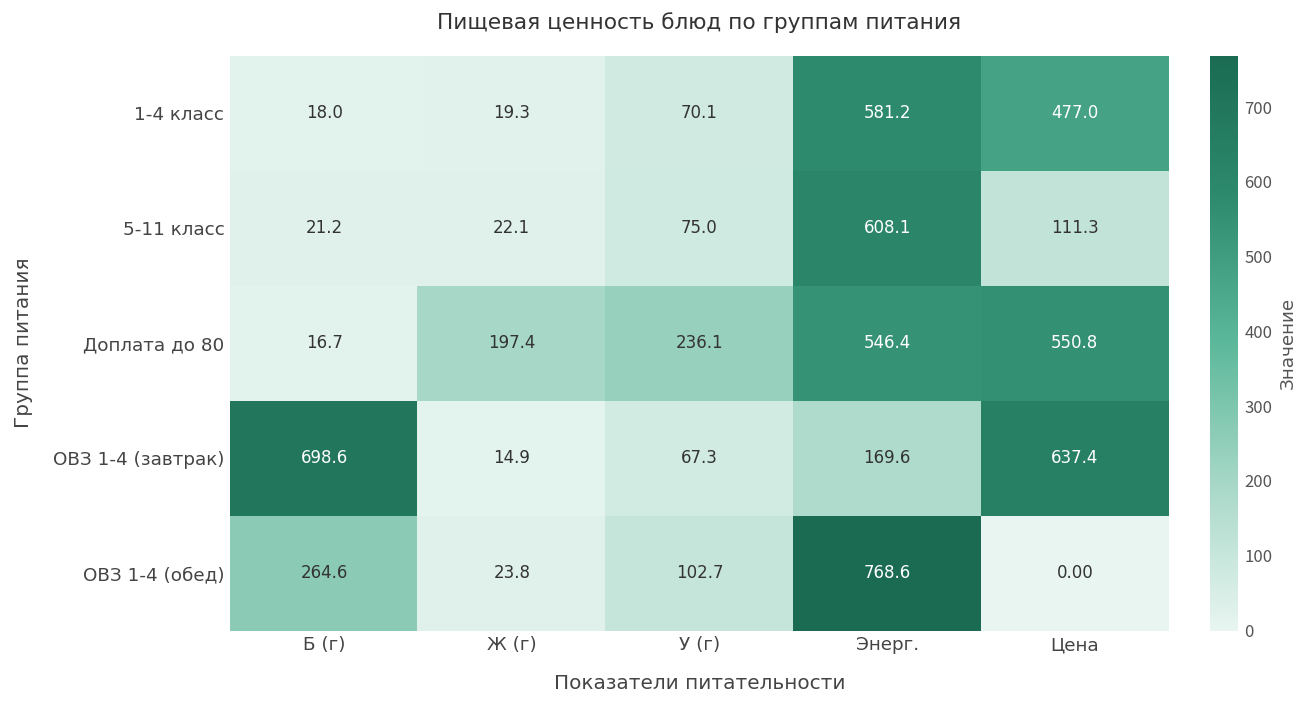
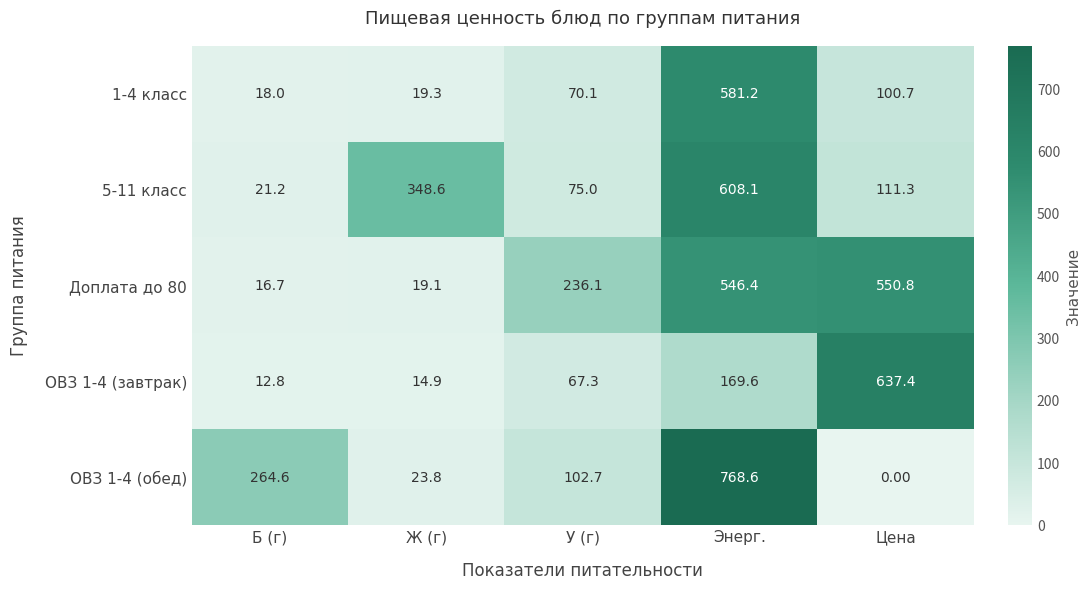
  {
    "1-4 класс": {
      "Б (г)": 18.0,
      "Ж (г)": 19.3,
      "У (г)": 70.1,
      "Энерг.": 581.2,
-     "Цена": 477.0
+     "Цена": 100.7
    },
    "5-11 класс": {
      "Б (г)": 21.2,
-     "Ж (г)": 22.1,
+     "Ж (г)": 348.6,
      "У (г)": 75.0,
      "Энерг.": 608.1,
      "Цена": 111.3
    },
    "Доплата до 80": {
      "Б (г)": 16.7,
-     "Ж (г)": 197.4,
+     "Ж (г)": 19.1,
      "У (г)": 236.1,
      "Энерг.": 546.4,
      "Цена": 550.8
    },
    "ОВЗ 1-4 (завтрак)": {
-     "Б (г)": 698.6,
+     "Б (г)": 12.8,
      "Ж (г)": 14.9,
      "У (г)": 67.3,
      "Энерг.": 169.6,
      "Цена": 637.4
    },
    "ОВЗ 1-4 (обед)": {
      "Б (г)": 264.6,
      "Ж (г)": 23.8,
      "У (г)": 102.7,
      "Энерг.": 768.6,
      "Цена": 0.00
    }
  }
